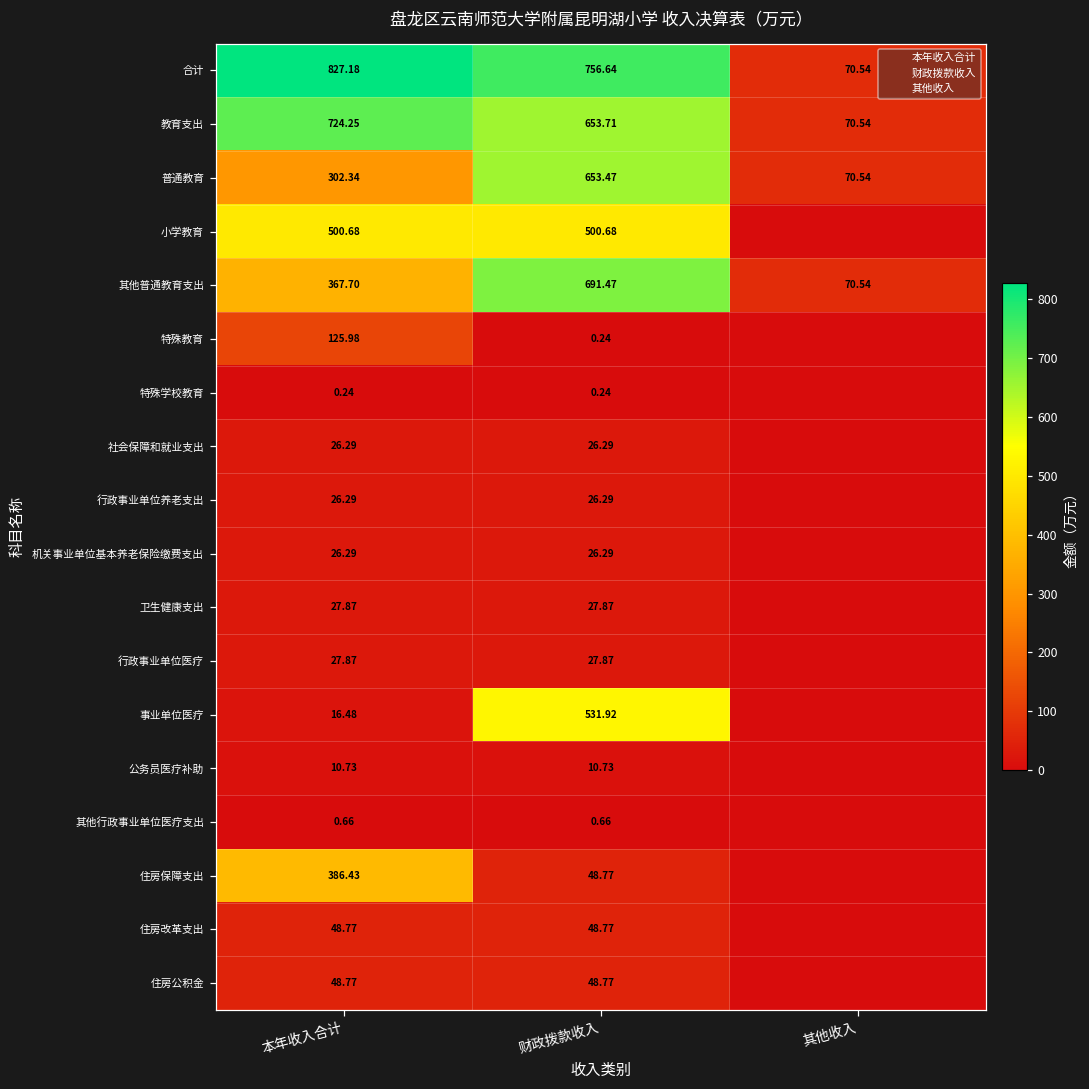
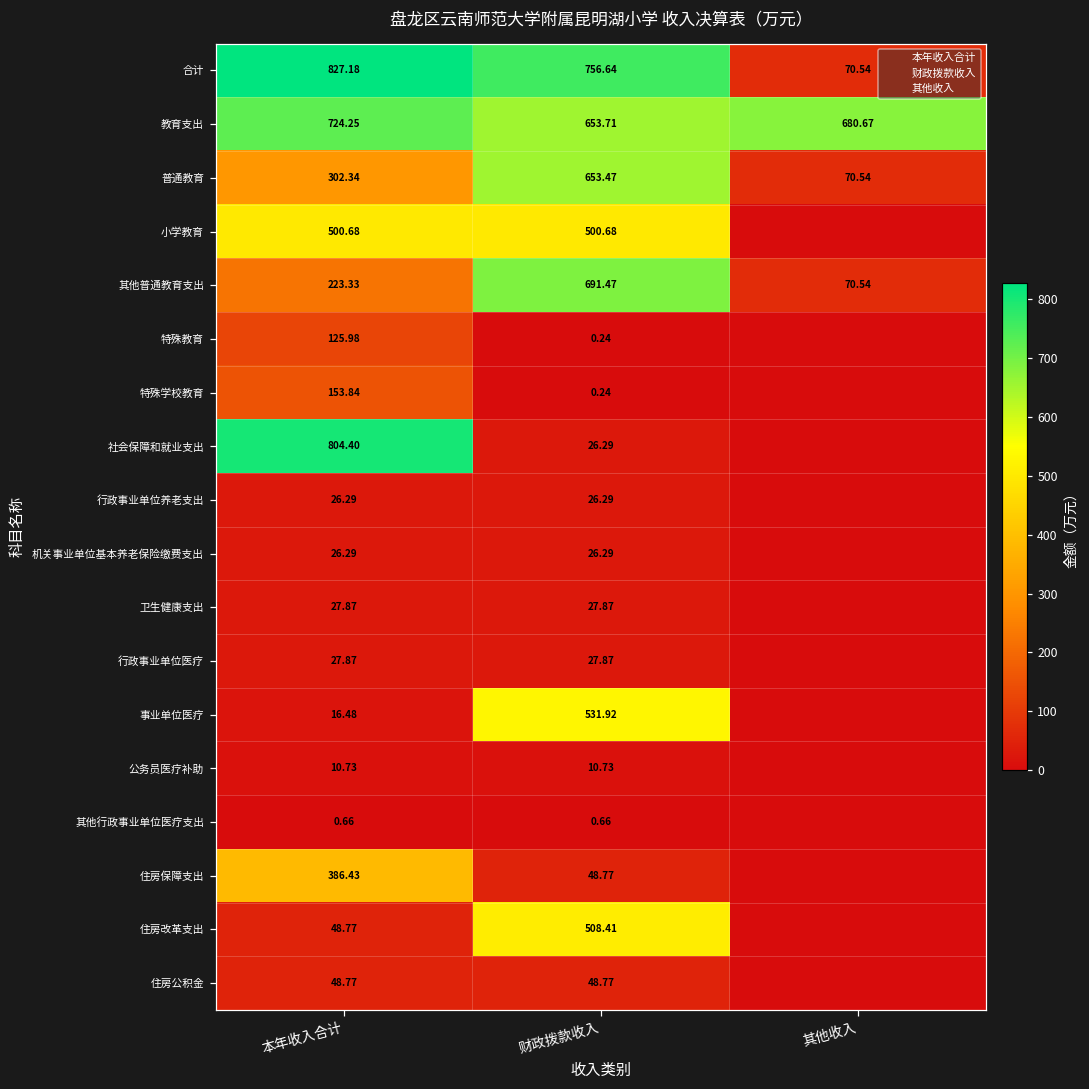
  {
    "合计": {
      "本年收入合计": 827.18,
      "财政拨款收入": 756.64,
      "其他收入": 70.54
    },
    "教育支出": {
      "本年收入合计": 724.25,
      "财政拨款收入": 653.71,
-     "其他收入": 70.54
+     "其他收入": 680.67
    },
    "普通教育": {
      "本年收入合计": 302.34,
      "财政拨款收入": 653.47,
      "其他收入": 70.54
    },
    "小学教育": {
      "本年收入合计": 500.68,
      "财政拨款收入": 500.68
    },
    "其他普通教育支出": {
-     "本年收入合计": 367.70,
+     "本年收入合计": 223.33,
      "财政拨款收入": 691.47,
      "其他收入": 70.54
    },
    "特殊教育": {
      "本年收入合计": 125.98,
      "财政拨款收入": 0.24
    },
    "特殊学校教育": {
-     "本年收入合计": 0.24,
+     "本年收入合计": 153.84,
      "财政拨款收入": 0.24
    },
    "社会保障和就业支出": {
-     "本年收入合计": 26.29,
+     "本年收入合计": 804.40,
      "财政拨款收入": 26.29
    },
    "行政事业单位养老支出": {
      "本年收入合计": 26.29,
      "财政拨款收入": 26.29
    },
    "机关事业单位基本养老保险缴费支出": {
      "本年收入合计": 26.29,
      "财政拨款收入": 26.29
    },
    "卫生健康支出": {
      "本年收入合计": 27.87,
      "财政拨款收入": 27.87
    },
    "行政事业单位医疗": {
      "本年收入合计": 27.87,
      "财政拨款收入": 27.87
    },
    "事业单位医疗": {
      "本年收入合计": 16.48,
      "财政拨款收入": 531.92
    },
    "公务员医疗补助": {
      "本年收入合计": 10.73,
      "财政拨款收入": 10.73
    },
    "其他行政事业单位医疗支出": {
      "本年收入合计": 0.66,
      "财政拨款收入": 0.66
    },
    "住房保障支出": {
      "本年收入合计": 386.43,
      "财政拨款收入": 48.77
    },
    "住房改革支出": {
      "本年收入合计": 48.77,
-     "财政拨款收入": 48.77
+     "财政拨款收入": 508.41
    },
    "住房公积金": {
      "本年收入合计": 48.77,
      "财政拨款收入": 48.77
    }
  }
